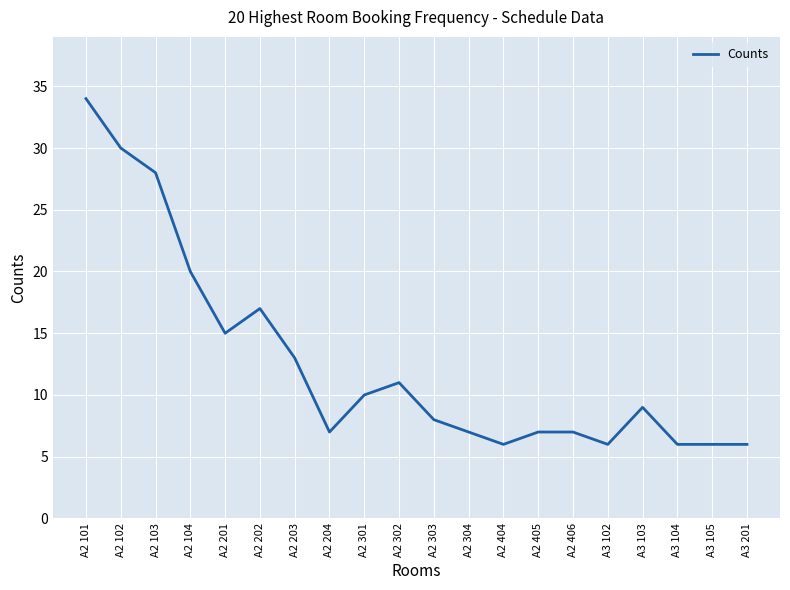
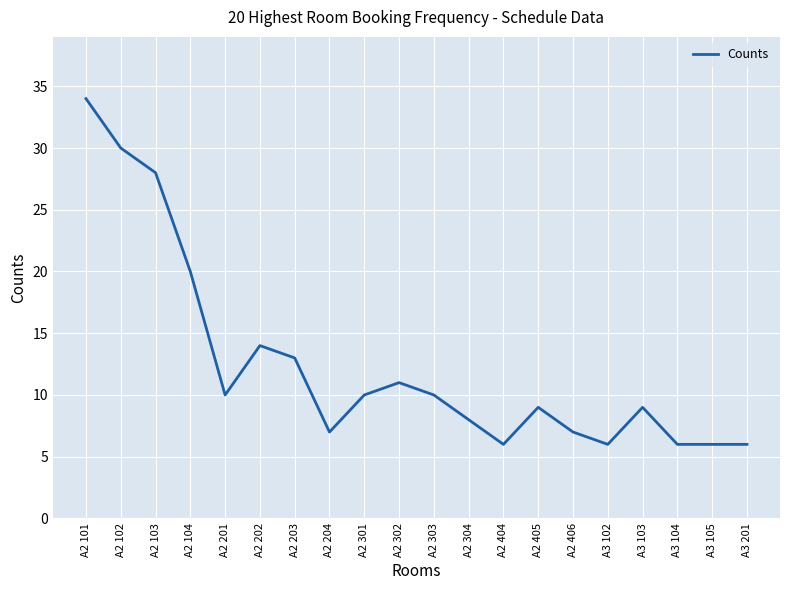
  {
    "A2 101": 34,
    "A2 102": 30,
    "A2 103": 28,
    "A2 104": 20,
-   "A2 201": 15,
-   "A2 202": 17,
+   "A2 201": 10,
+   "A2 202": 14,
    "A2 203": 13,
    "A2 204": 7,
    "A2 301": 10,
    "A2 302": 11,
-   "A2 303": 8,
-   "A2 304": 7,
+   "A2 303": 10,
+   "A2 304": 8,
    "A2 404": 6,
-   "A2 405": 7,
+   "A2 405": 9,
    "A2 406": 7,
    "A3 102": 6,
    "A3 103": 9,
    "A3 104": 6,
    "A3 105": 6,
    "A3 201": 6
  }
